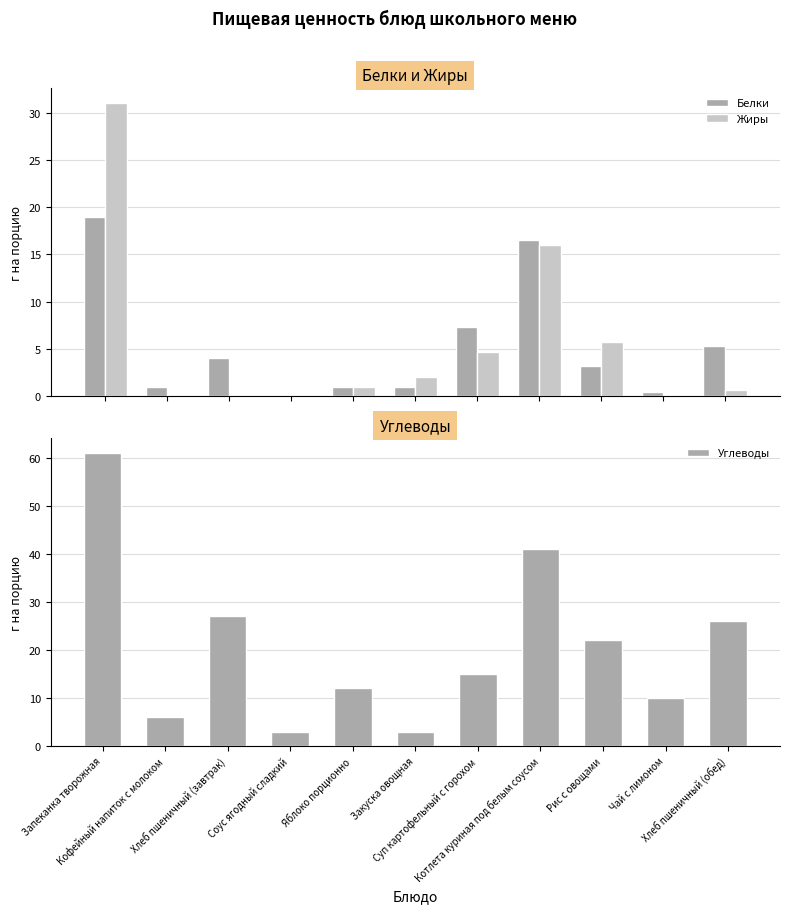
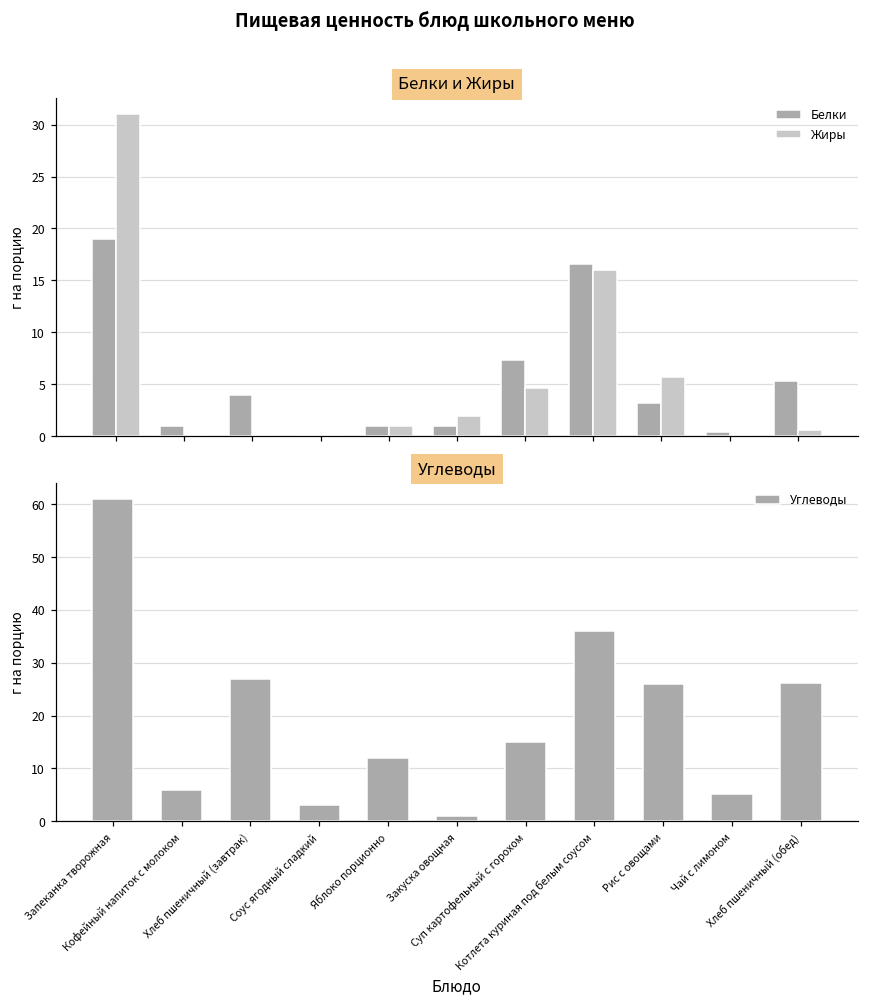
  {
    "Углеводы": {
      "Запеканка творожная": 61,
      "Кофейный напиток с молоком": 6,
      "Хлеб пшеничный (завтрак)": 27,
      "Соус ягодный сладкий": 3,
      "Яблоко порционно": 12,
-     "Закуска овощная": 3,
+     "Закуска овощная": 1,
      "Суп картофельный с горохом": 15,
-     "Котлета куриная под белым соусом": 41,
-     "Рис с овощами": 22,
-     "Чай с лимоном": 10,
+     "Котлета куриная под белым соусом": 36,
+     "Рис с овощами": 26,
+     "Чай с лимоном": 5,
      "Хлеб пшеничный (обед)": 26
    }
  }
